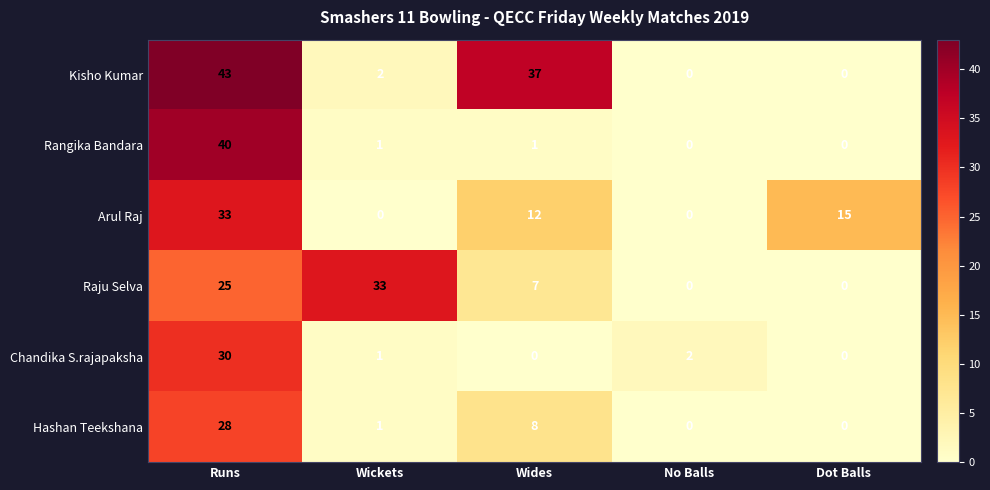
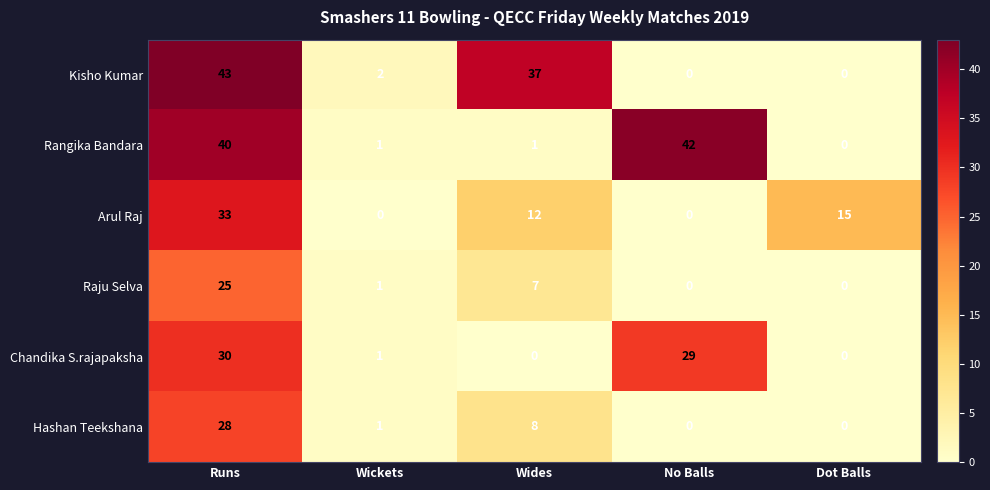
  {
    "Kisho Kumar": {
      "Runs": 43,
      "Wickets": 2,
      "Wides": 37,
      "No Balls": 0,
      "Dot Balls": 0
    },
    "Rangika Bandara": {
      "Runs": 40,
      "Wickets": 1,
      "Wides": 1,
-     "No Balls": 0,
+     "No Balls": 42,
      "Dot Balls": 0
    },
    "Arul Raj": {
      "Runs": 33,
      "Wickets": 0,
      "Wides": 12,
      "No Balls": 0,
      "Dot Balls": 15
    },
    "Raju Selva": {
      "Runs": 25,
-     "Wickets": 33,
+     "Wickets": 1,
      "Wides": 7,
      "No Balls": 0,
      "Dot Balls": 0
    },
    "Chandika S.rajapaksha": {
      "Runs": 30,
      "Wickets": 1,
      "Wides": 0,
-     "No Balls": 2,
+     "No Balls": 29,
      "Dot Balls": 0
    },
    "Hashan Teekshana": {
      "Runs": 28,
      "Wickets": 1,
      "Wides": 8,
      "No Balls": 0,
      "Dot Balls": 0
    }
  }
